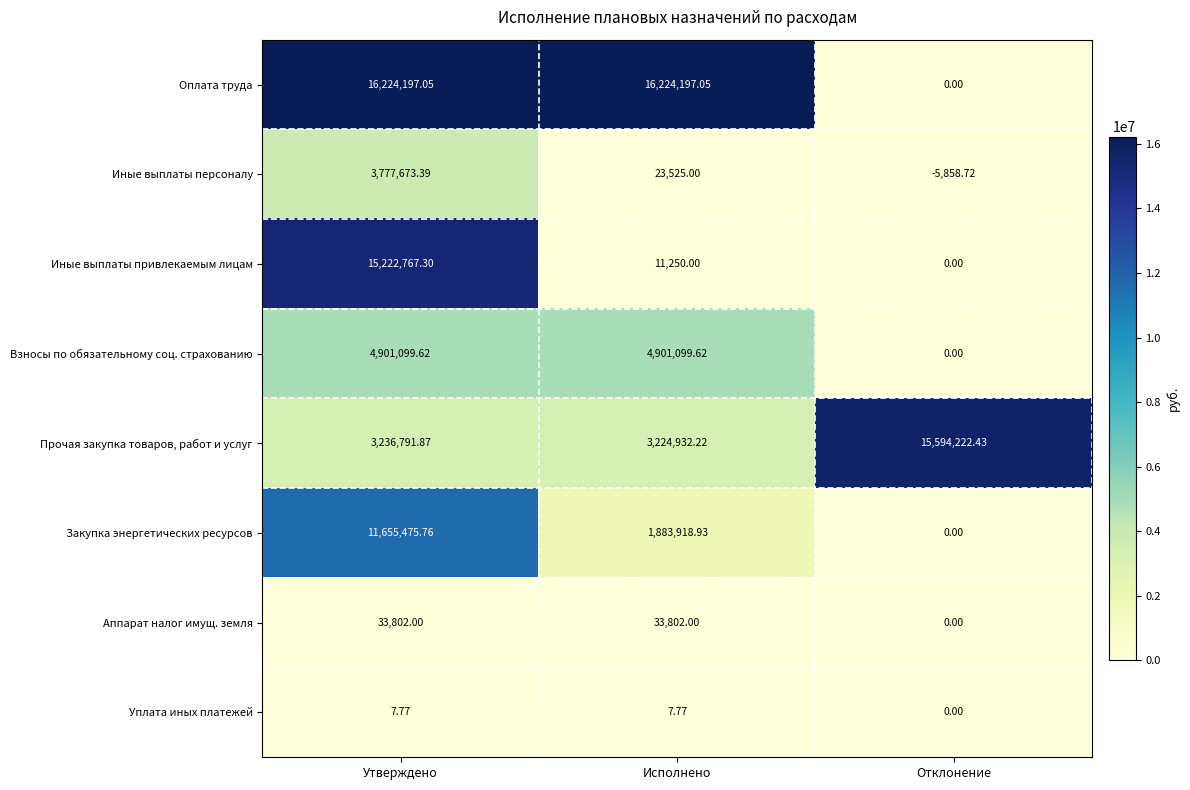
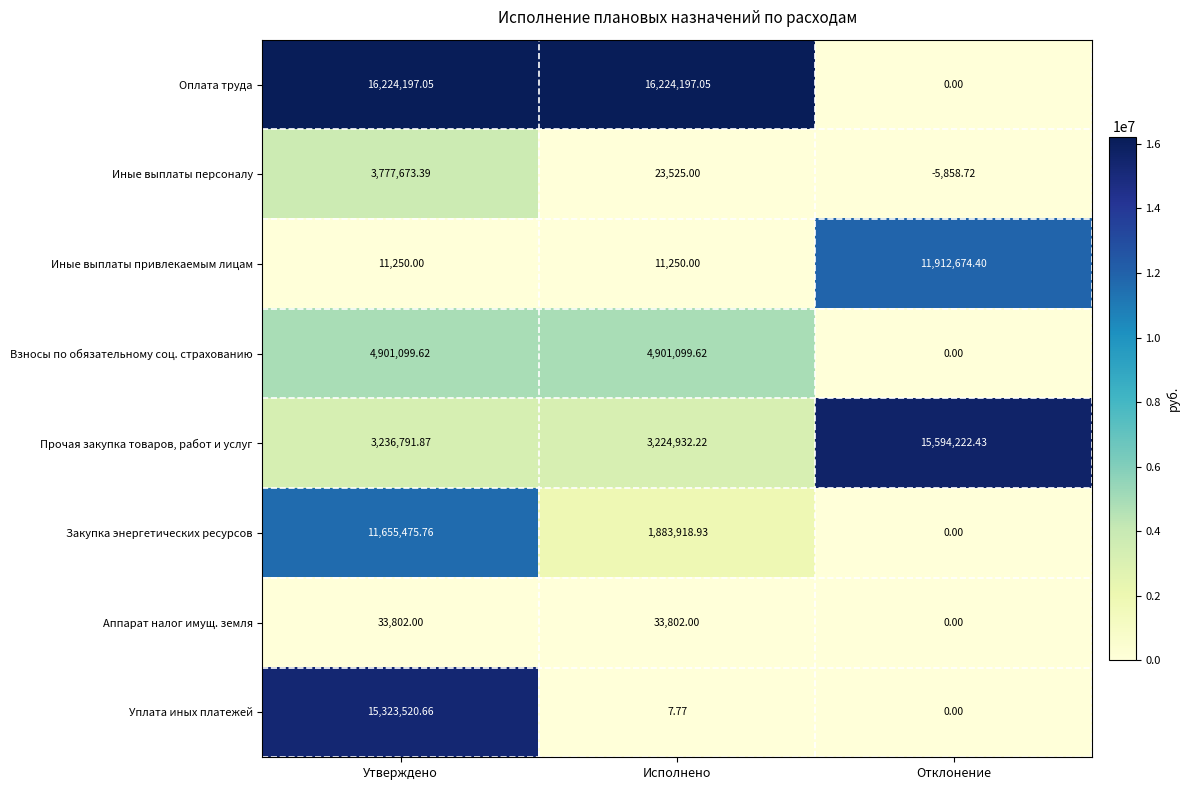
  {
    "Оплата труда": {
      "Утверждено": "16,224,197.05",
      "Исполнено": "16,224,197.05",
      "Отклонение": "0.00"
    },
    "Иные выплаты персоналу": {
      "Утверждено": "3,777,673.39",
      "Исполнено": "23,525.00",
      "Отклонение": "-5,858.72"
    },
    "Иные выплаты привлекаемым лицам": {
-     "Утверждено": "15,222,767.30",
+     "Утверждено": "11,250.00",
      "Исполнено": "11,250.00",
-     "Отклонение": "0.00"
+     "Отклонение": "11,912,674.40"
    },
    "Взносы по обязательному соц. страхованию": {
      "Утверждено": "4,901,099.62",
      "Исполнено": "4,901,099.62",
      "Отклонение": "0.00"
    },
    "Прочая закупка товаров, работ и услуг": {
      "Утверждено": "3,236,791.87",
      "Исполнено": "3,224,932.22",
      "Отклонение": "15,594,222.43"
    },
    "Закупка энергетических ресурсов": {
      "Утверждено": "11,655,475.76",
      "Исполнено": "1,883,918.93",
      "Отклонение": "0.00"
    },
    "Аппарат налог имущ. земля": {
      "Утверждено": "33,802.00",
      "Исполнено": "33,802.00",
      "Отклонение": "0.00"
    },
    "Уплата иных платежей": {
-     "Утверждено": "7.77",
+     "Утверждено": "15,323,520.66",
      "Исполнено": "7.77",
      "Отклонение": "0.00"
    }
  }
